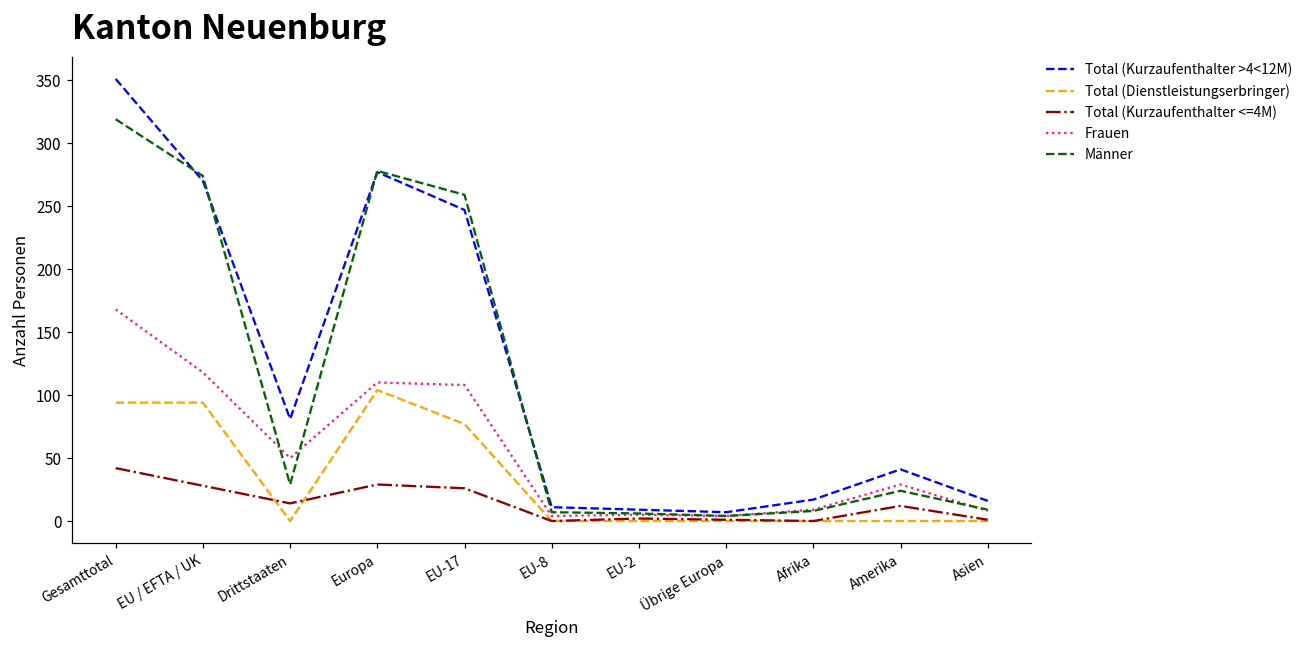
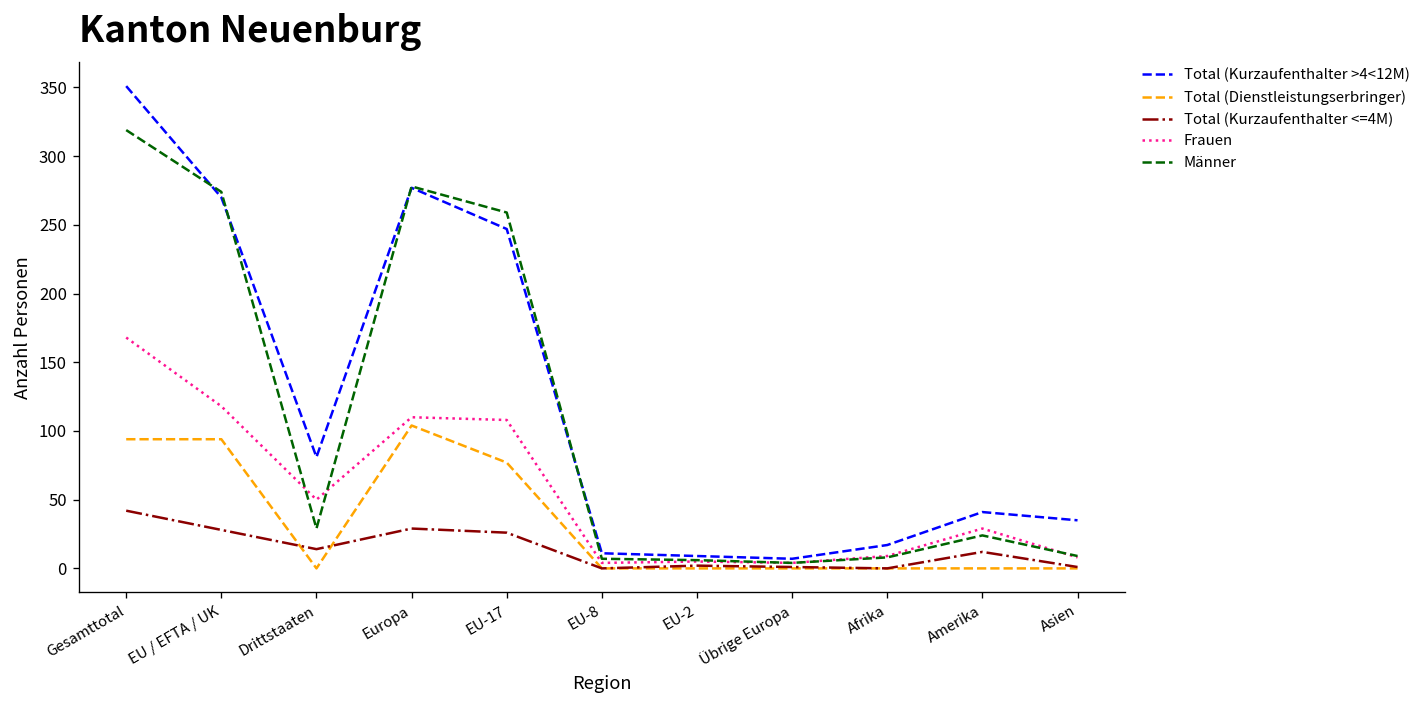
  {
    "Total (Kurzaufenthalter >4<12M)": {
      "Gesamttotal": 351,
      "EU / EFTA / UK": 270,
      "Drittstaaten": 81,
      "EU-17": 247,
      "EU-8": 11,
      "EU-2": 9,
      "Übrige Europa": 7,
      "Afrika": 17,
      "Amerika": 41,
-     "Asien": 16
+     "Asien": 35
    },
    "Total (Dienstleistungserbringer)": {
      "Gesamttotal": 94,
      "EU / EFTA / UK": 94,
      "Drittstaaten": 0,
      "Europa": 104,
      "EU-17": 77,
      "Amerika": 0
    },
    "Total (Kurzaufenthalter <=4M)": {
      "Gesamttotal": 42,
      "EU / EFTA / UK": 28,
      "Drittstaaten": 14,
      "Europa": 29,
      "EU-17": 26,
      "Amerika": 12
    },
    "Frauen": {
      "Gesamttotal": 168,
      "EU / EFTA / UK": 118,
      "Drittstaaten": 50,
      "Europa": 110,
      "EU-17": 108,
      "EU-8": 4,
      "Amerika": 29
    },
    "Männer": {
      "Gesamttotal": 319,
      "EU / EFTA / UK": 274,
      "Drittstaaten": 29,
      "EU-17": 259,
      "EU-8": 7,
      "Amerika": 24
    }
  }
